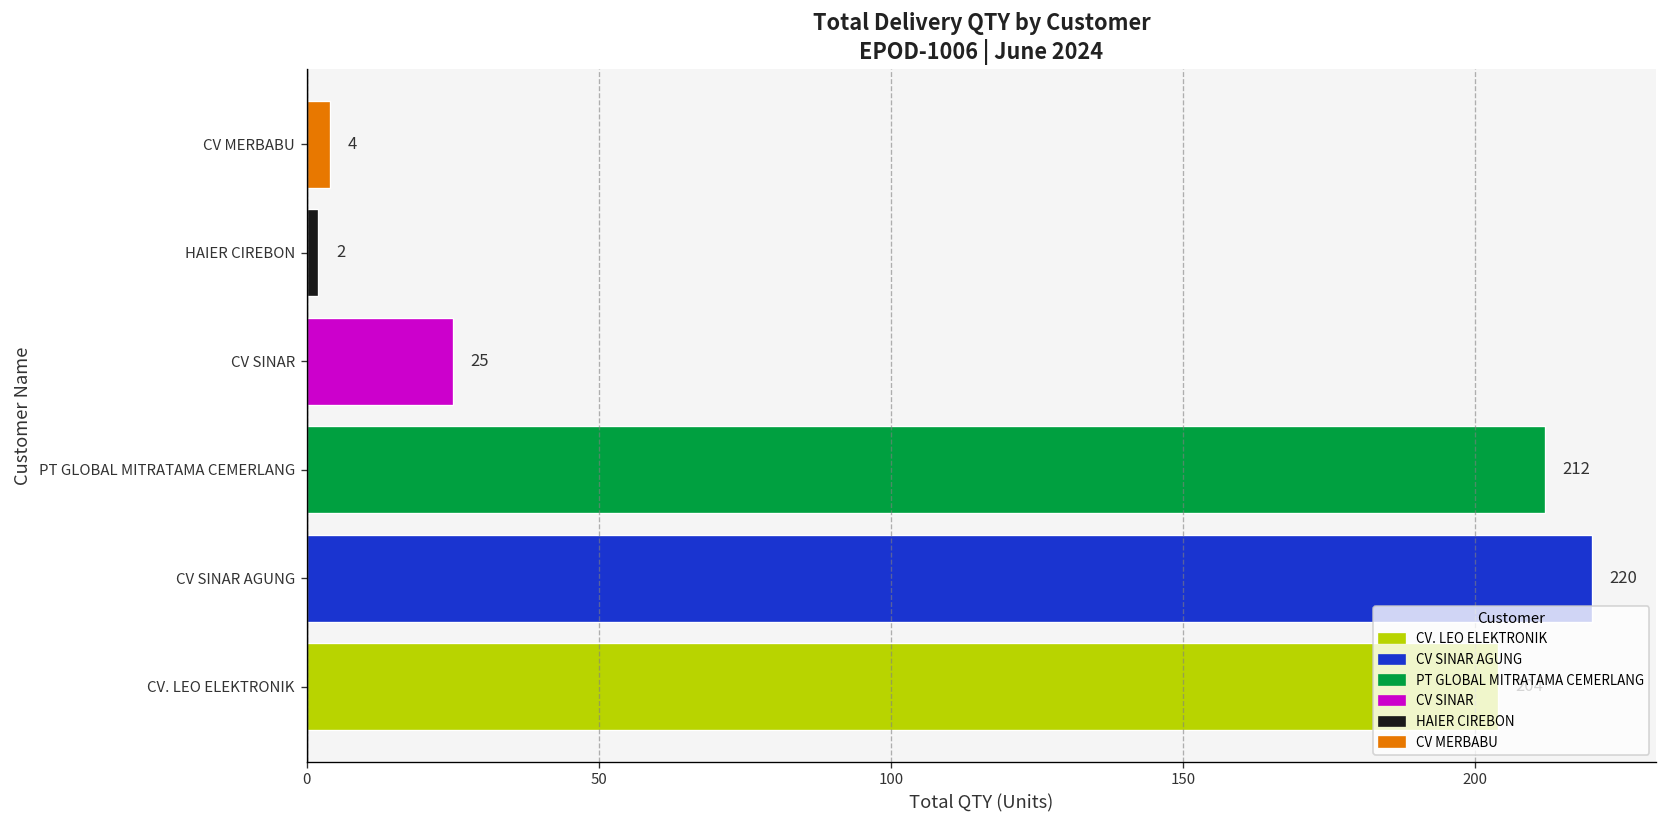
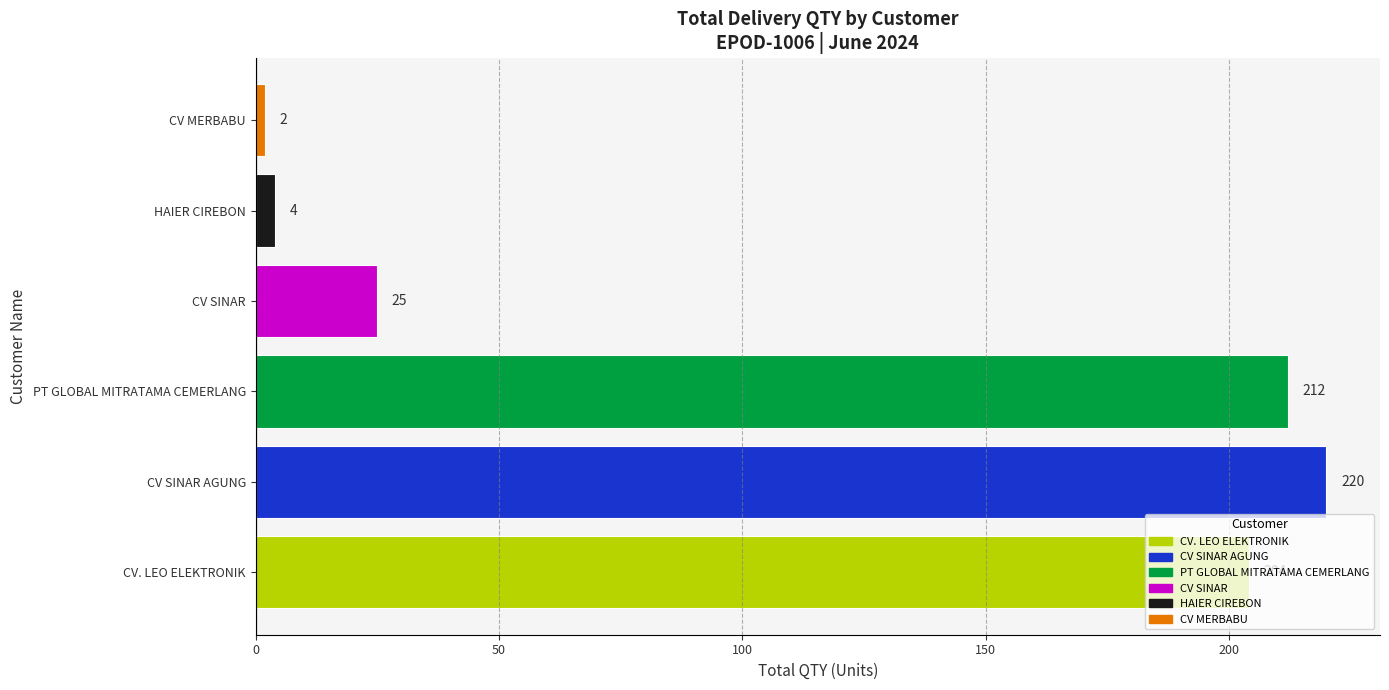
  {
-   "CV MERBABU": 4,
-   "HAIER CIREBON": 2,
+   "CV MERBABU": 2,
+   "HAIER CIREBON": 4,
    "CV SINAR": 25,
    "PT GLOBAL MITRATAMA CEMERLANG": 212,
    "CV SINAR AGUNG": 220
  }
